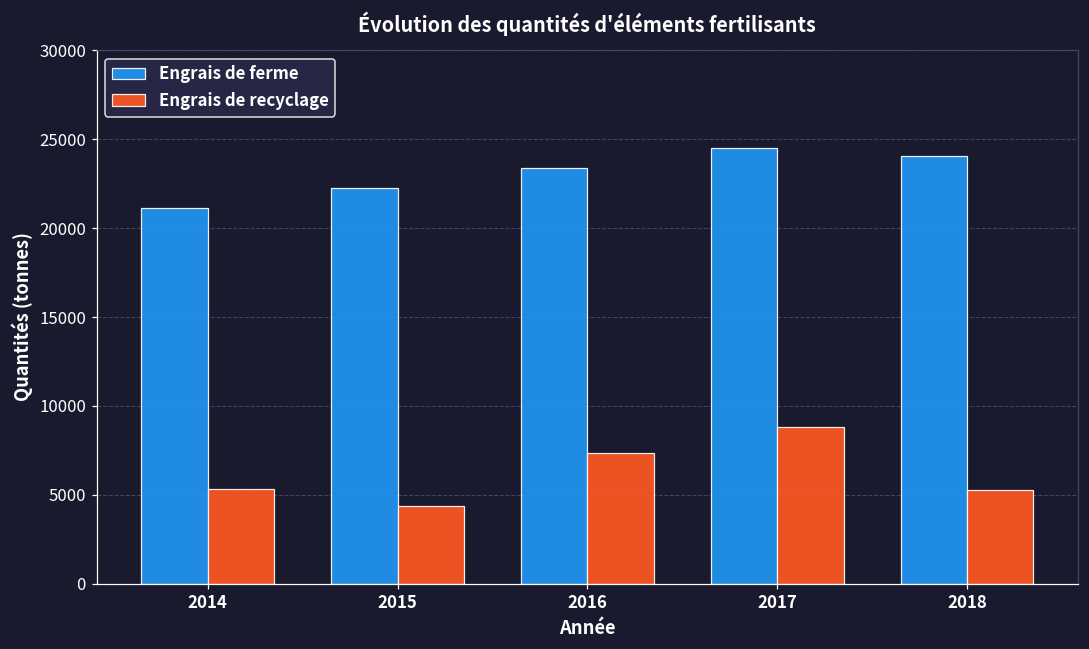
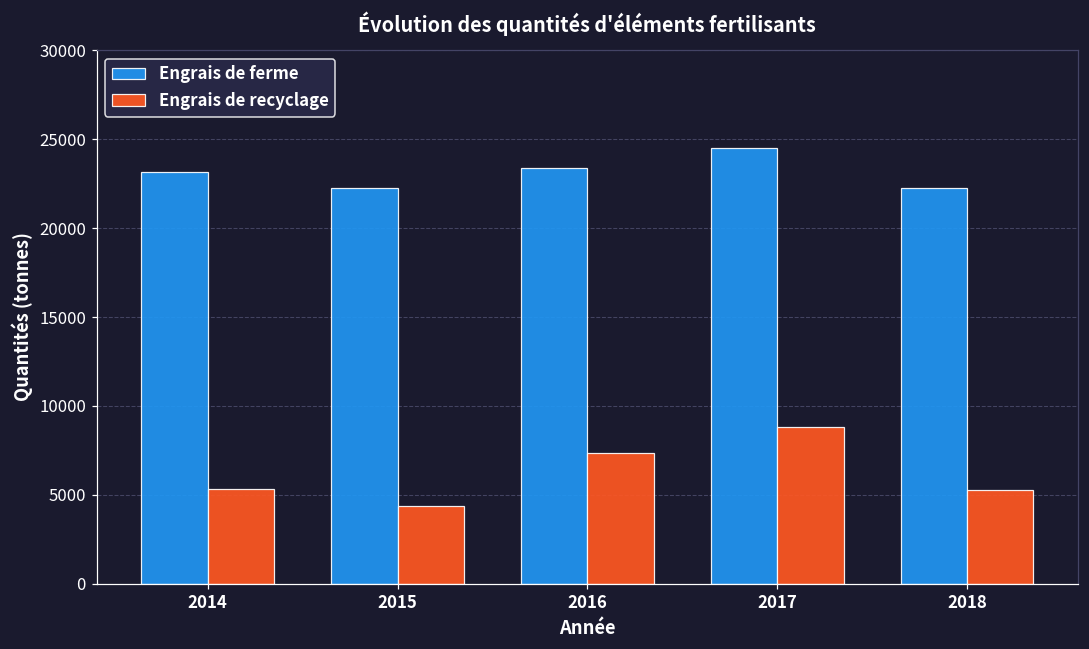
  {
    "Engrais de ferme": {
-     "2014": 21200,
+     "2014": 23200,
      "2015": 22300,
      "2016": 23400,
      "2017": 24500,
-     "2018": 24000
+     "2018": 22300
    },
    "Engrais de recyclage": {
      "2014": 5300,
      "2015": 4400,
      "2016": 7300,
      "2017": 8800,
      "2018": 5300
    }
  }
